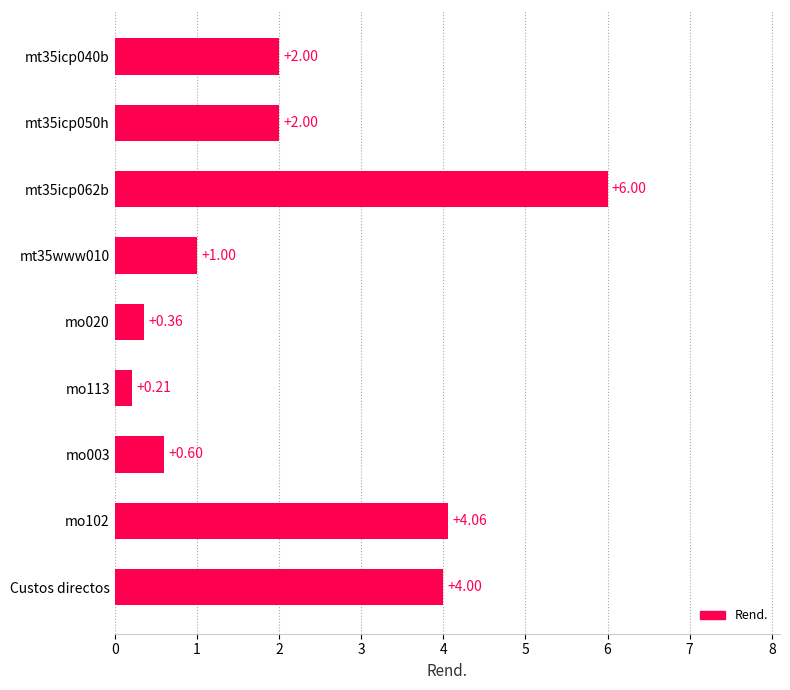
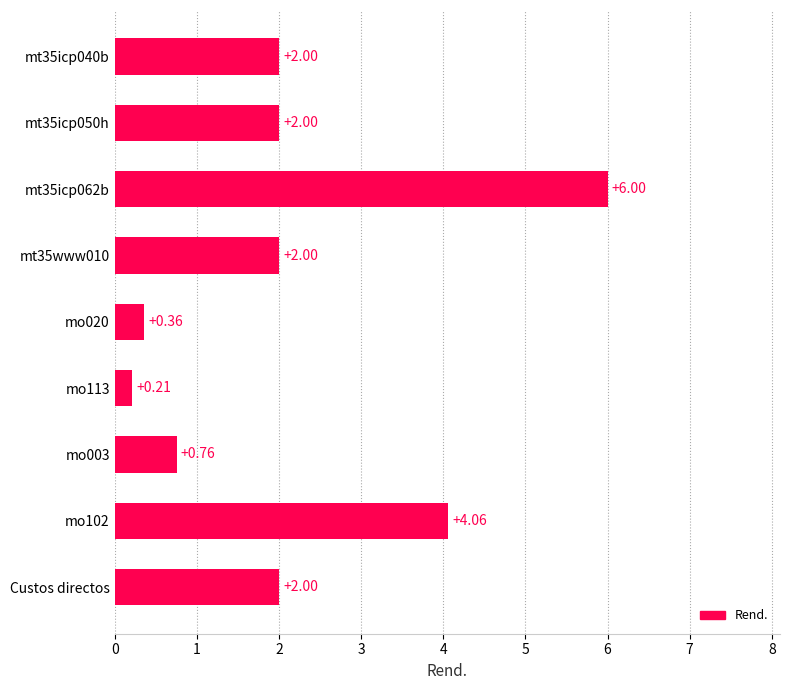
  {
    "mt35icp040b": "+2.00",
    "mt35icp050h": "+2.00",
    "mt35icp062b": "+6.00",
-   "mt35www010": "+1.00",
+   "mt35www010": "+2.00",
    "mo020": "+0.36",
    "mo113": "+0.21",
-   "mo003": "+0.60",
+   "mo003": "+0.76",
    "mo102": "+4.06",
-   "Custos directos": "+4.00"
+   "Custos directos": "+2.00"
  }
